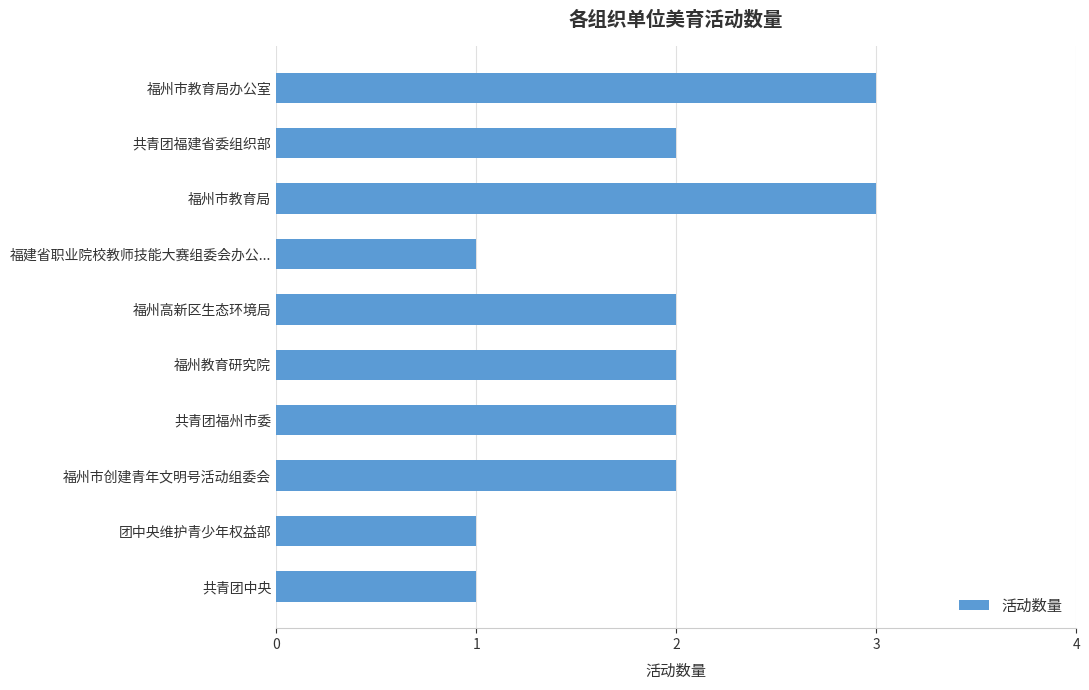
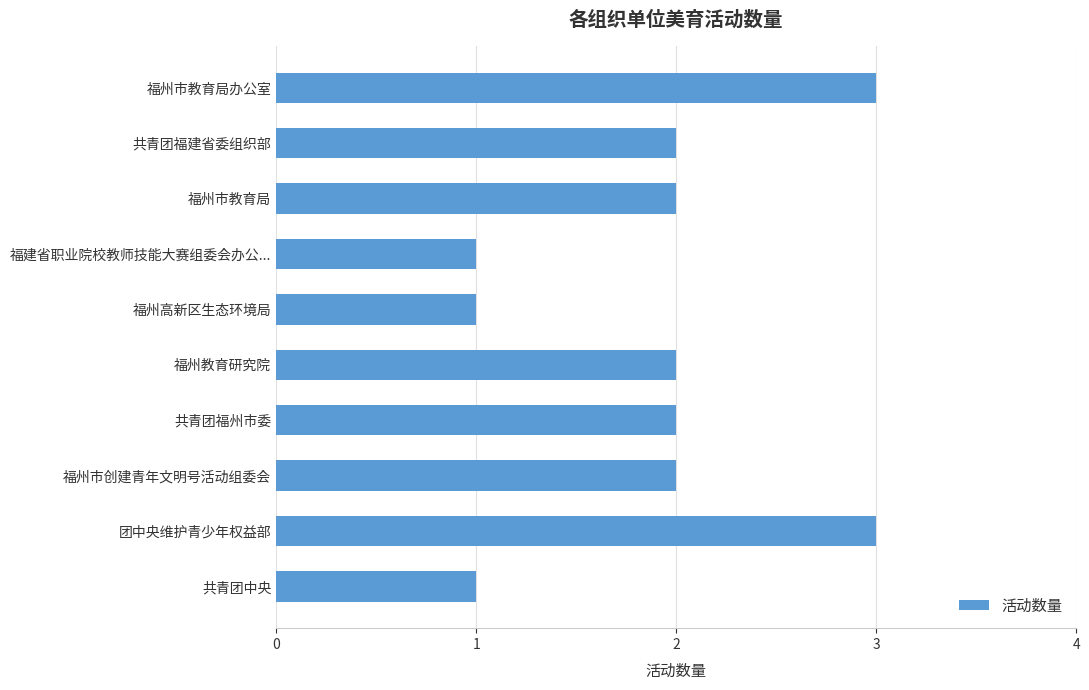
  {
    "福州市教育局办公室": 3,
    "共青团福建省委组织部": 2,
-   "福州市教育局": 3,
+   "福州市教育局": 2,
    "福建省职业院校教师技能大赛组委会办公...": 1,
-   "福州高新区生态环境局": 2,
+   "福州高新区生态环境局": 1,
    "福州教育研究院": 2,
    "共青团福州市委": 2,
    "福州市创建青年文明号活动组委会": 2,
-   "团中央维护青少年权益部": 1,
+   "团中央维护青少年权益部": 3,
    "共青团中央": 1
  }
